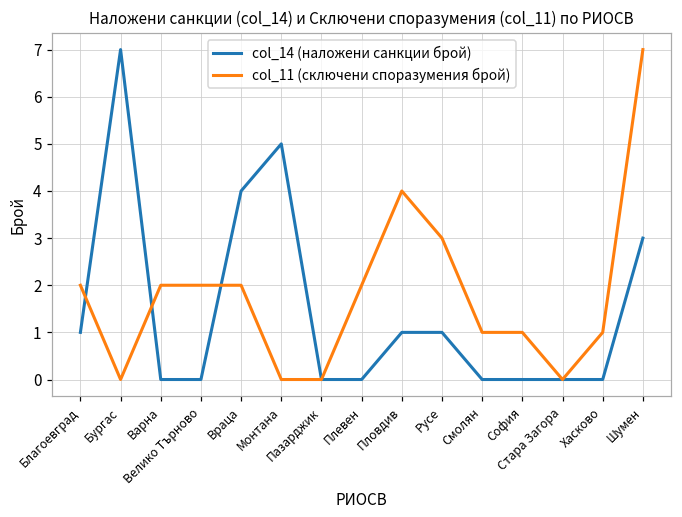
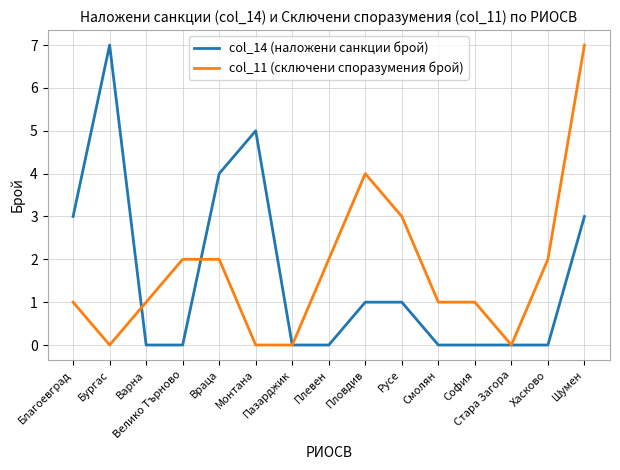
  {
    "col_14 (наложени санкции брой)": {
-     "Благоевград": 1,
+     "Благоевград": 3,
      "Бургас": 7,
      "Варна": 0,
      "Велико Търново": 0,
      "Враца": 4,
      "Монтана": 5,
      "Плевен": 0,
      "Пловдив": 1,
      "Русе": 1,
      "Смолян": 0,
      "София": 0,
      "Хасково": 0,
      "Шумен": 3
    },
    "col_11 (сключени споразумения брой)": {
-     "Благоевград": 2,
+     "Благоевград": 1,
      "Бургас": 0,
-     "Варна": 2,
+     "Варна": 1,
      "Велико Търново": 2,
      "Враца": 2,
      "Монтана": 0,
      "Плевен": 2,
      "Пловдив": 4,
      "Русе": 3,
      "Смолян": 1,
      "София": 1,
-     "Хасково": 1,
+     "Хасково": 2,
      "Шумен": 7
    }
  }
